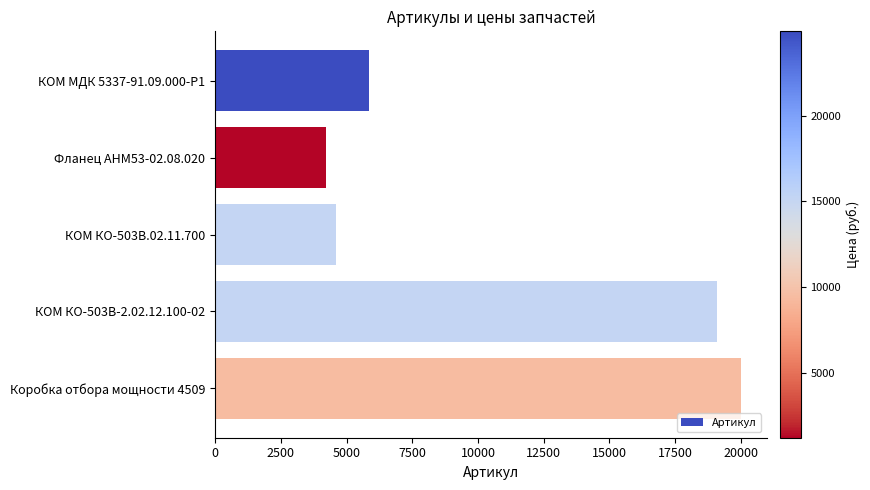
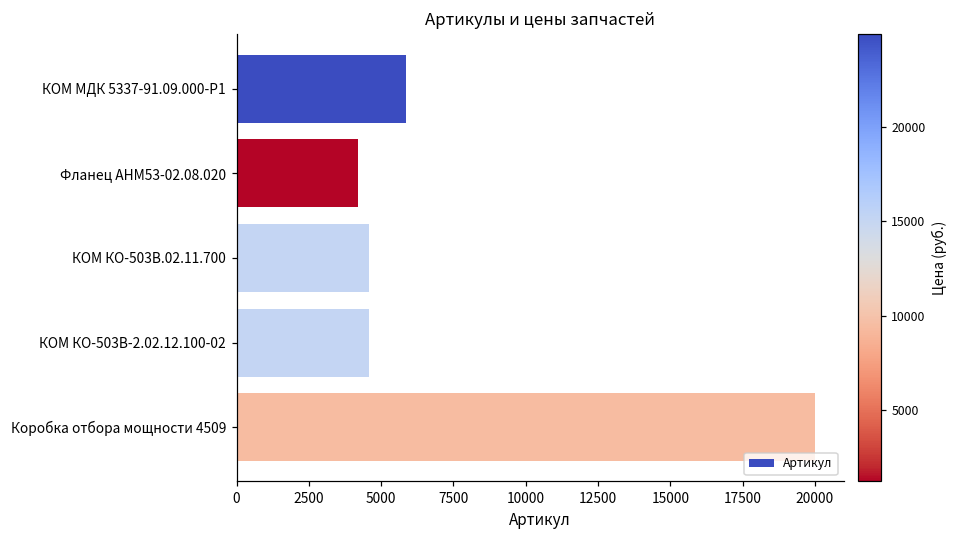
  {
    "КОМ МДК 5337-91.09.000-Р1": 5800,
    "Фланец АНМ53-02.08.020": 4200,
    "КОМ КО-503В.02.11.700": 4600,
-   "КОМ КО-503В-2.02.12.100-02": 19100,
+   "КОМ КО-503В-2.02.12.100-02": 4600,
    "Коробка отбора мощности 4509": 20000
  }
